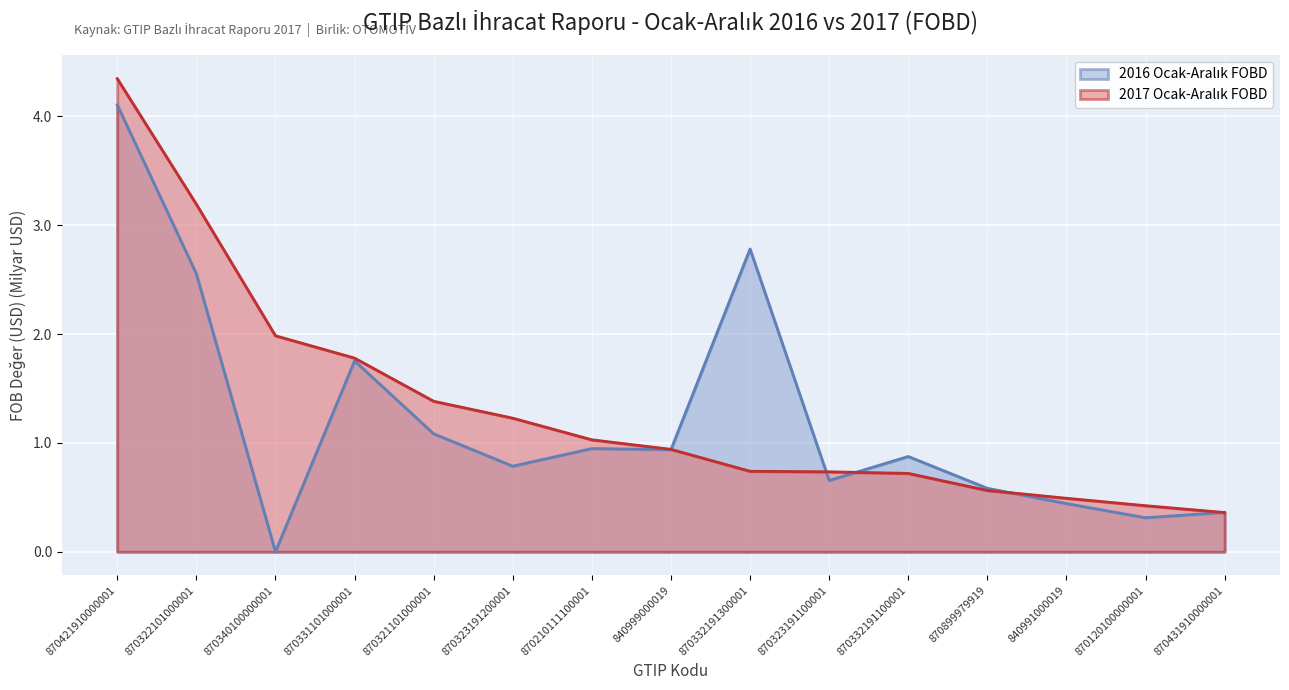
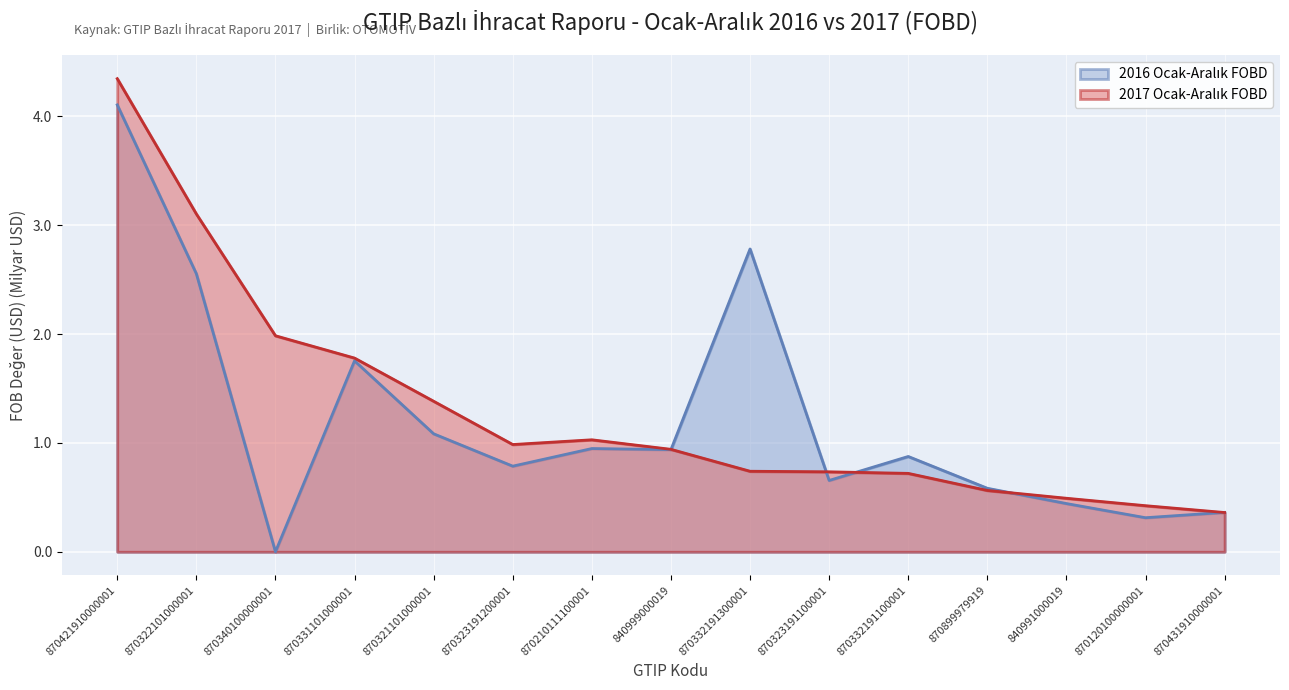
  {
    "2016 Ocak-Aralık FOBD": {
      "870421910000001": 4.11,
      "870322101000001": 2.55,
      "870340100000001": 0.00,
      "870331101000001": 1.75,
      "870321101000001": 1.08,
      "870323191200001": 0.79,
      "870210111100001": 0.95,
      "870332191300001": 2.78,
      "870323191100001": 0.66,
      "870332191100001": 0.88,
      "840991000019": 0.44,
      "870120100000001": 0.31
    },
    "2017 Ocak-Aralık FOBD": {
      "870421910000001": 4.35,
-     "870322101000001": 3.19,
+     "870322101000001": 3.10,
      "870340100000001": 1.99,
      "870331101000001": 1.78,
      "870321101000001": 1.38,
-     "870323191200001": 1.23,
+     "870323191200001": 0.99,
      "870210111100001": 1.03,
      "870332191300001": 0.74,
      "870323191100001": 0.73,
      "870332191100001": 0.72,
      "840991000019": 0.49,
      "870120100000001": 0.42
    }
  }
